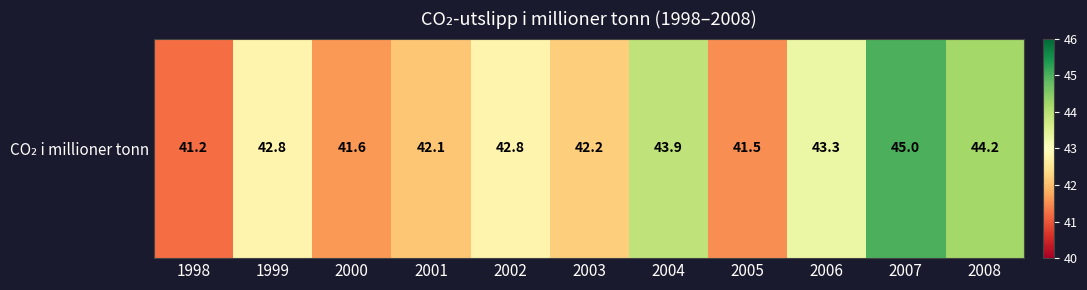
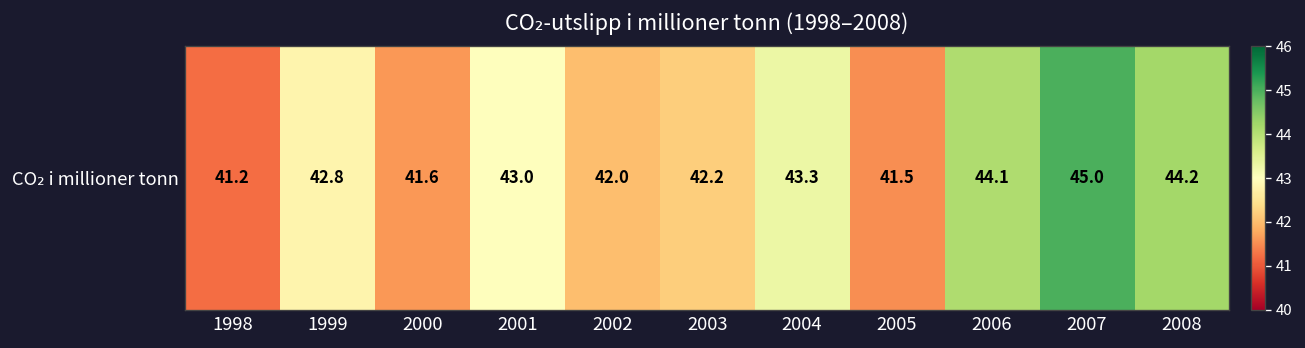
  {
    "CO₂ i millioner tonn": {
      "1998": 41.2,
      "1999": 42.8,
      "2000": 41.6,
-     "2001": 42.1,
-     "2002": 42.8,
+     "2001": 43.0,
+     "2002": 42.0,
      "2003": 42.2,
-     "2004": 43.9,
+     "2004": 43.3,
      "2005": 41.5,
-     "2006": 43.3,
+     "2006": 44.1,
      "2007": 45.0,
      "2008": 44.2
    }
  }
